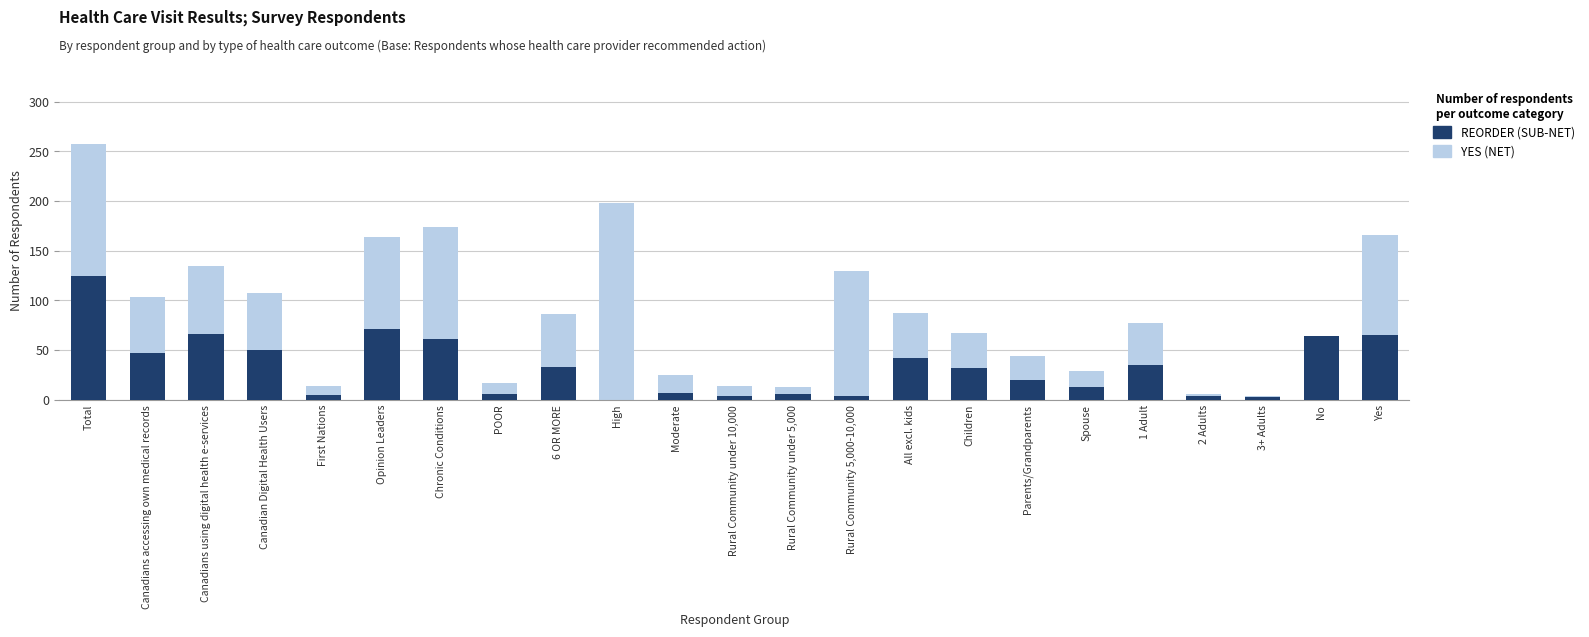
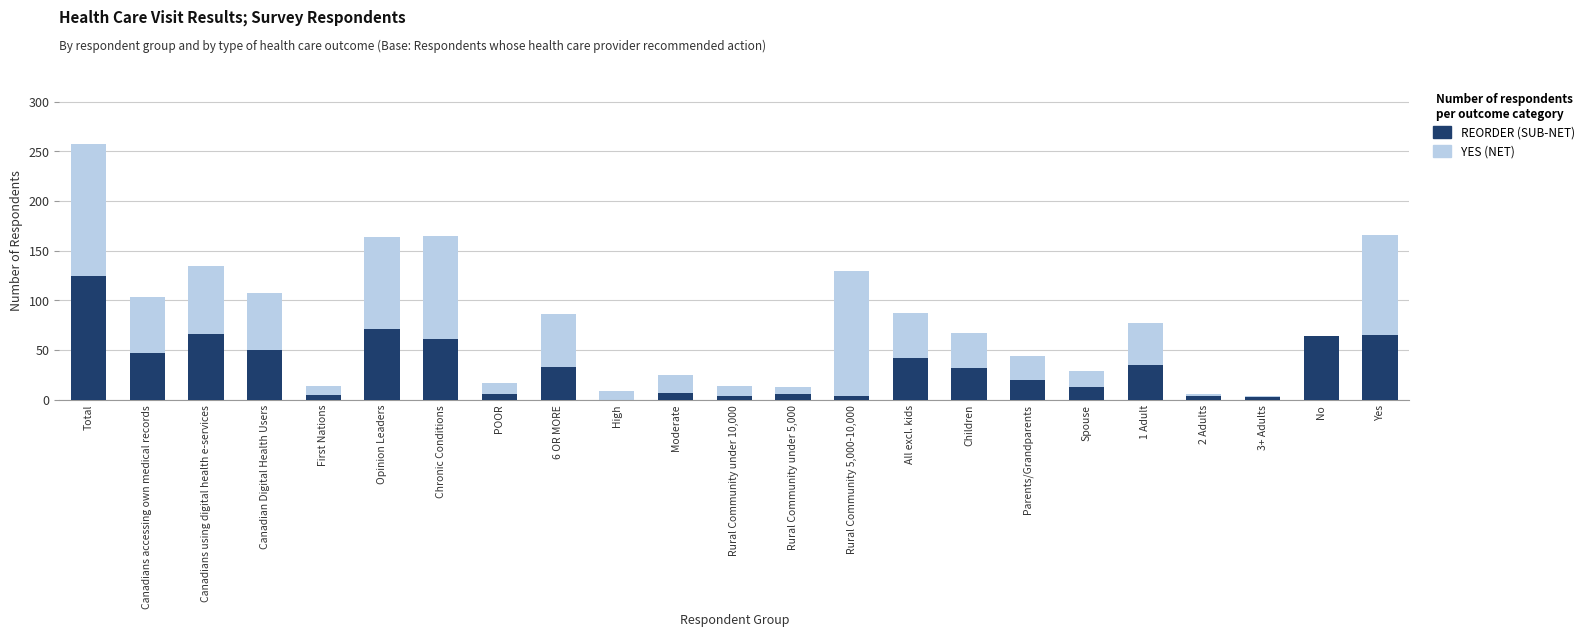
  {
    "YES (NET)": {
      "Total": 260,
      "Canadians accessing own medical records": 100,
      "Canadians using digital health e-services": 140,
      "Canadian Digital Health Users": 110,
      "First Nations": 10,
      "Opinion Leaders": 160,
-     "Chronic Conditions": 174,
+     "Chronic Conditions": 165,
      "POOR": 20,
      "6 OR MORE": 90,
-     "High": 200,
+     "High": 10,
      "Moderate": 30,
      "Rural Community under 10,000": 10,
      "Rural Community under 5,000": 10,
      "Rural Community 5,000-10,000": 130,
      "All excl. kids": 90,
      "Children": 70,
      "Parents/Grandparents": 40,
      "Spouse": 30,
      "1 Adult": 80,
      "2 Adults": 10,
      "3+ Adults": 0,
      "Yes": 170
    },
    "REORDER (SUB-NET)": {
      "High": 0,
      "3+ Adults": 0,
      "No": 60
    }
  }
